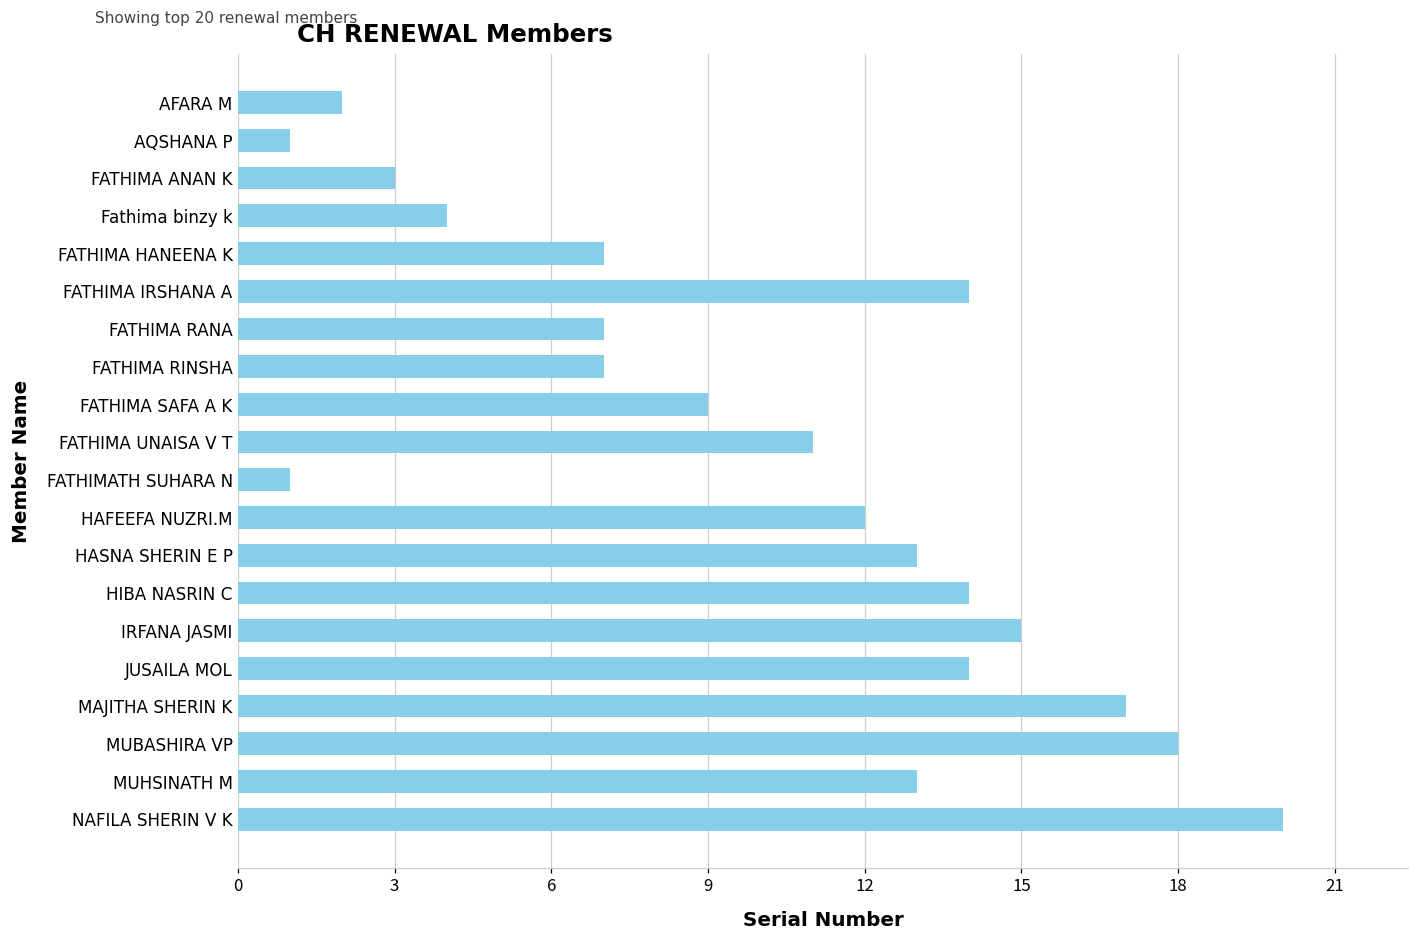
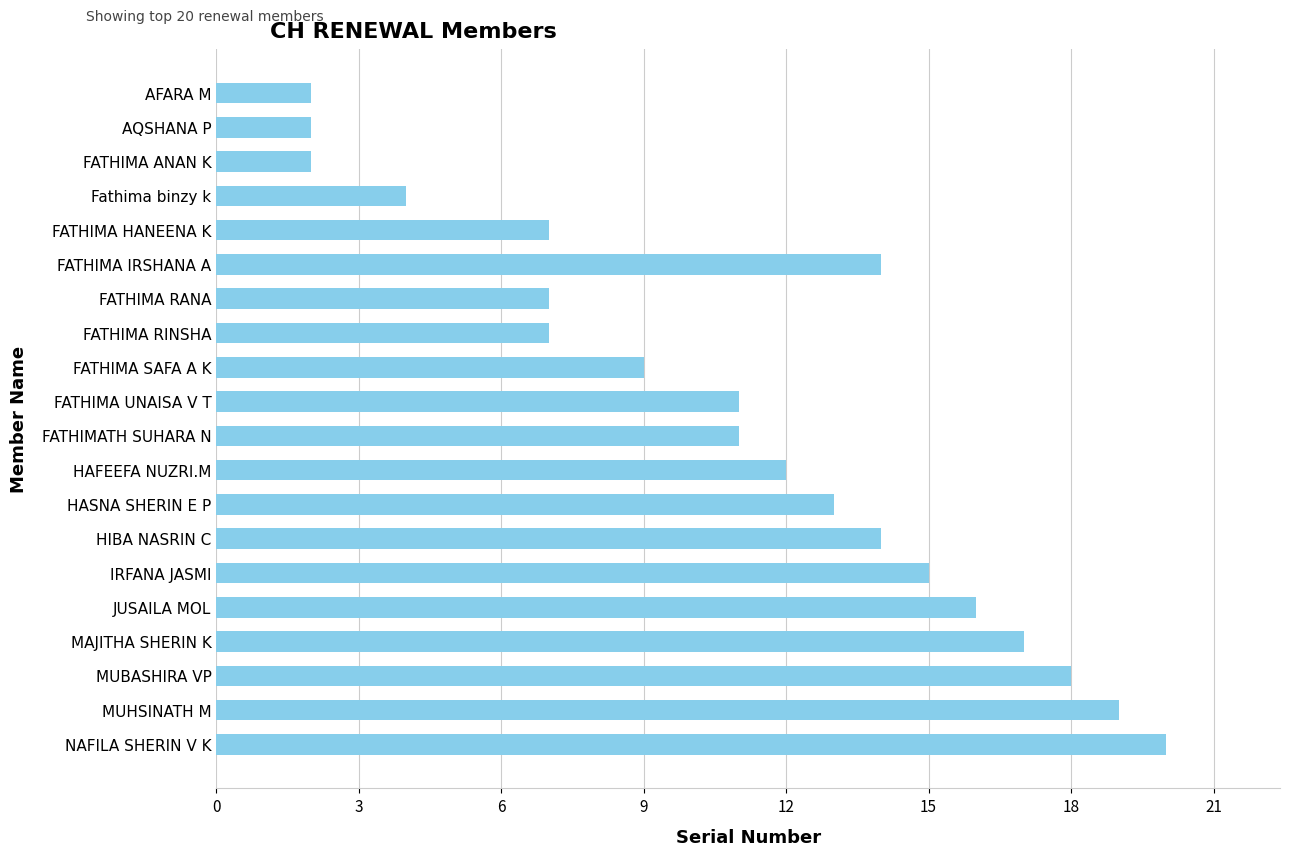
  {
    "AFARA M": 2,
-   "AQSHANA P": 1,
-   "FATHIMA ANAN K": 3,
+   "AQSHANA P": 2,
+   "FATHIMA ANAN K": 2,
    "Fathima binzy k": 4,
    "FATHIMA HANEENA K": 7,
    "FATHIMA IRSHANA A": 14,
    "FATHIMA RANA": 7,
    "FATHIMA RINSHA": 7,
    "FATHIMA SAFA A K": 9,
    "FATHIMA UNAISA V T": 11,
-   "FATHIMATH SUHARA N": 1,
+   "FATHIMATH SUHARA N": 11,
    "HAFEEFA NUZRI.M": 12,
    "HASNA SHERIN E P": 13,
    "HIBA NASRIN C": 14,
    "IRFANA JASMI": 15,
-   "JUSAILA MOL": 14,
+   "JUSAILA MOL": 16,
    "MAJITHA SHERIN K": 17,
    "MUBASHIRA VP": 18,
-   "MUHSINATH M": 13,
+   "MUHSINATH M": 19,
    "NAFILA SHERIN V K": 20
  }
